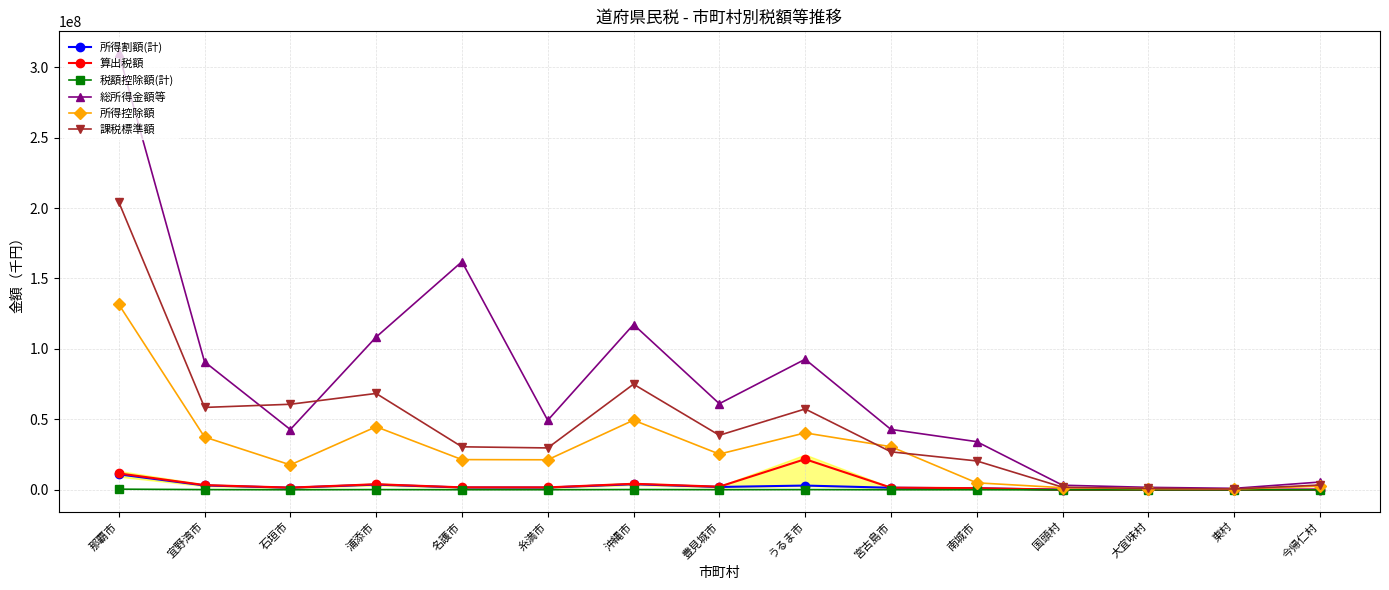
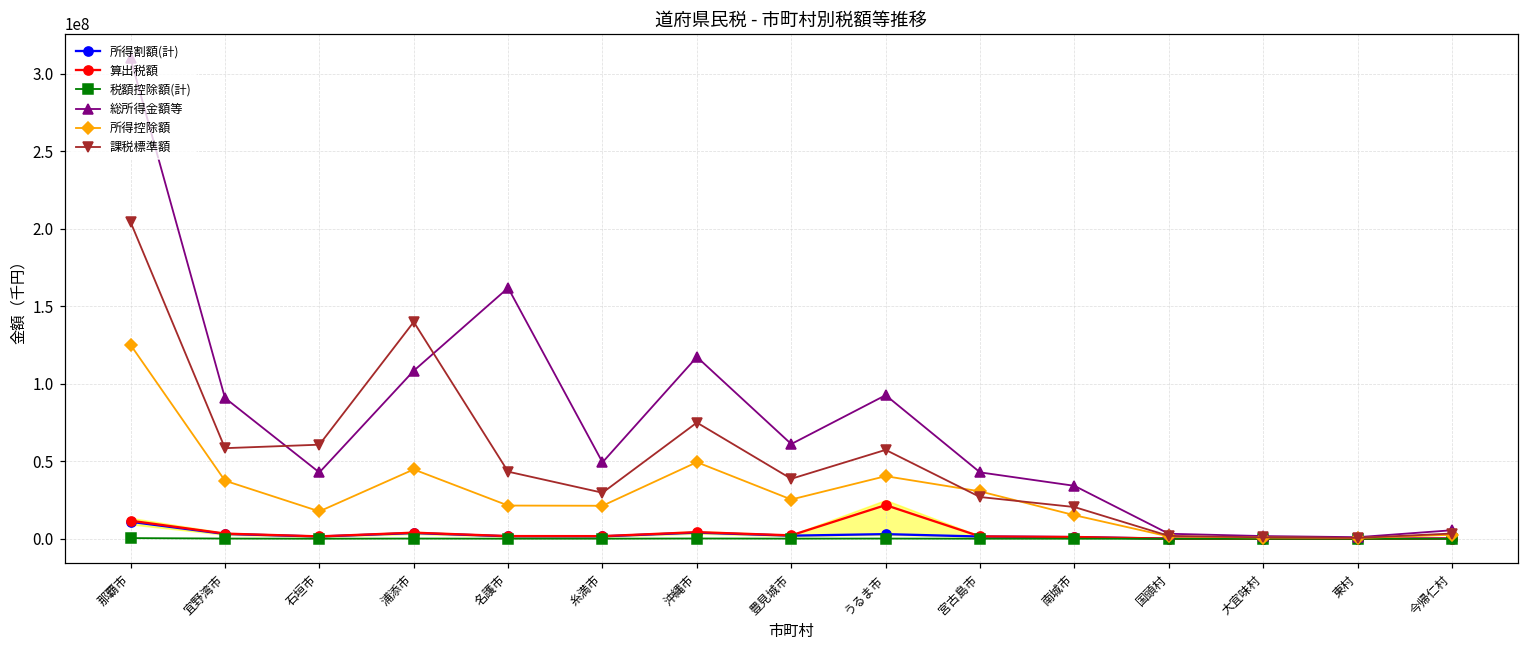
  {
    "所得割額(計)": {
      "うるま市": 3000000
    },
    "算出税額": {
      "うるま市": 22000000
    },
    "税額控除額(計)": {
      "那覇市": 0,
      "宜野湾市": 0,
      "浦添市": 0,
      "沖縄市": 0,
      "豊見城市": 0,
      "うるま市": 0
    },
    "総所得金額等": {
      "宜野湾市": 91000000,
      "石垣市": 43000000,
      "浦添市": 108000000,
      "名護市": 162000000,
      "糸満市": 49000000,
      "沖縄市": 117000000,
      "豊見城市": 61000000,
      "うるま市": 93000000,
      "宮古島市": 43000000,
      "南城市": 34000000,
      "今帰仁村": 6000000
    },
    "所得控除額": {
-     "那覇市": 132000000,
+     "那覇市": 125000000,
      "宜野湾市": 38000000,
      "石垣市": 18000000,
      "浦添市": 45000000,
      "名護市": 21000000,
      "糸満市": 21000000,
      "沖縄市": 49000000,
      "豊見城市": 25000000,
      "うるま市": 40000000,
      "宮古島市": 31000000,
-     "南城市": 5000000
+     "南城市": 15000000
    },
    "課税標準額": {
      "那覇市": 204000000,
      "宜野湾市": 58000000,
      "石垣市": 61000000,
-     "浦添市": 68000000,
-     "名護市": 31000000,
+     "浦添市": 140000000,
+     "名護市": 43000000,
      "糸満市": 30000000,
      "沖縄市": 75000000,
      "豊見城市": 39000000,
      "うるま市": 57000000,
      "宮古島市": 27000000,
      "南城市": 21000000
    }
  }
